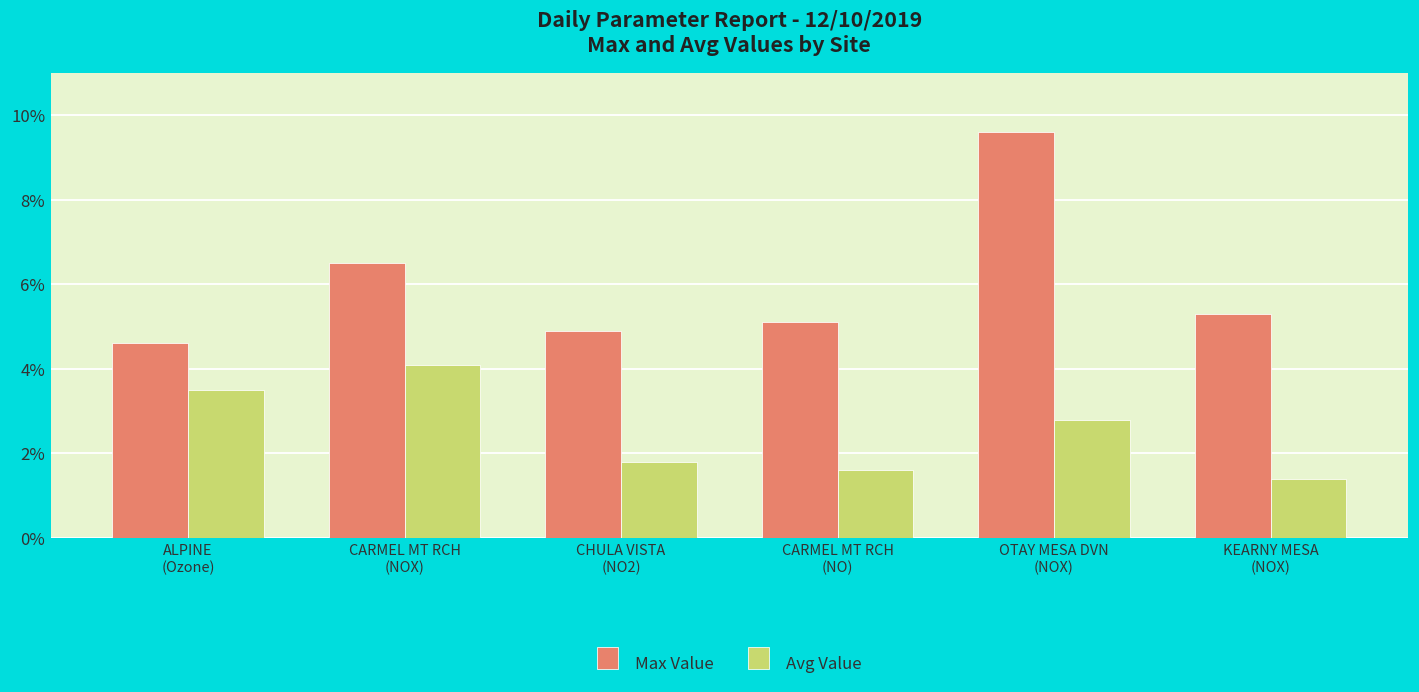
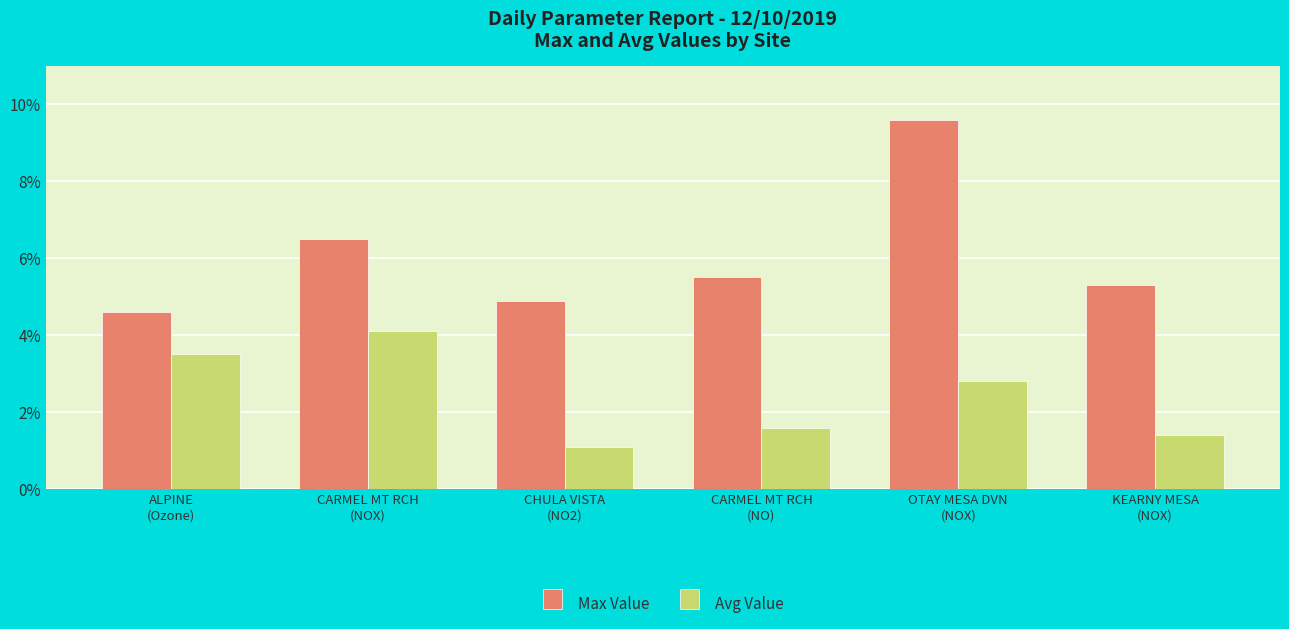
  {
    "Max Value": {
      "ALPINE (Ozone)": "4.6%",
      "CARMEL MT RCH (NOX)": "6.5%",
      "CHULA VISTA (NO2)": "4.9%",
-     "CARMEL MT RCH (NO)": "5.1%",
+     "CARMEL MT RCH (NO)": "5.5%",
      "OTAY MESA DVN (NOX)": "9.6%",
      "KEARNY MESA (NOX)": "5.3%"
    },
    "Avg Value": {
      "ALPINE (Ozone)": "3.5%",
      "CARMEL MT RCH (NOX)": "4.1%",
-     "CHULA VISTA (NO2)": "1.8%",
+     "CHULA VISTA (NO2)": "1.1%",
      "CARMEL MT RCH (NO)": "1.6%",
      "OTAY MESA DVN (NOX)": "2.8%",
      "KEARNY MESA (NOX)": "1.4%"
    }
  }
